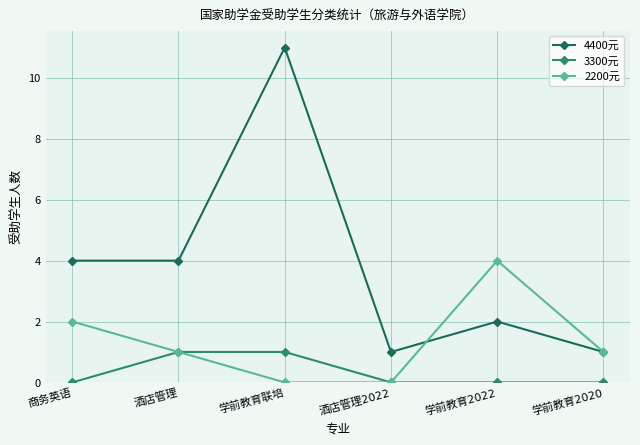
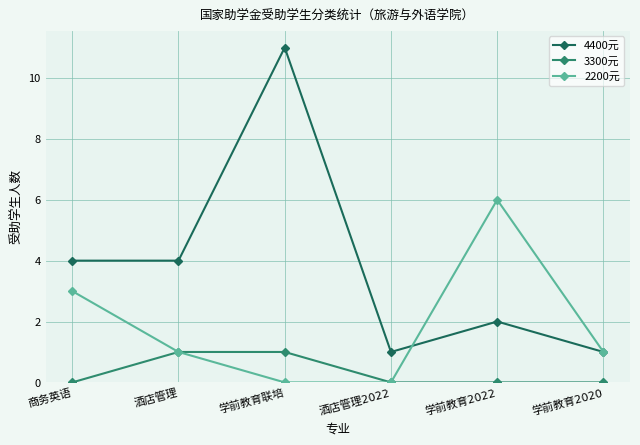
  {
    "2200元": {
-     "商务英语": 2,
+     "商务英语": 3,
      "学前教育联培": 0,
-     "学前教育2022": 4
+     "学前教育2022": 6
    }
  }
